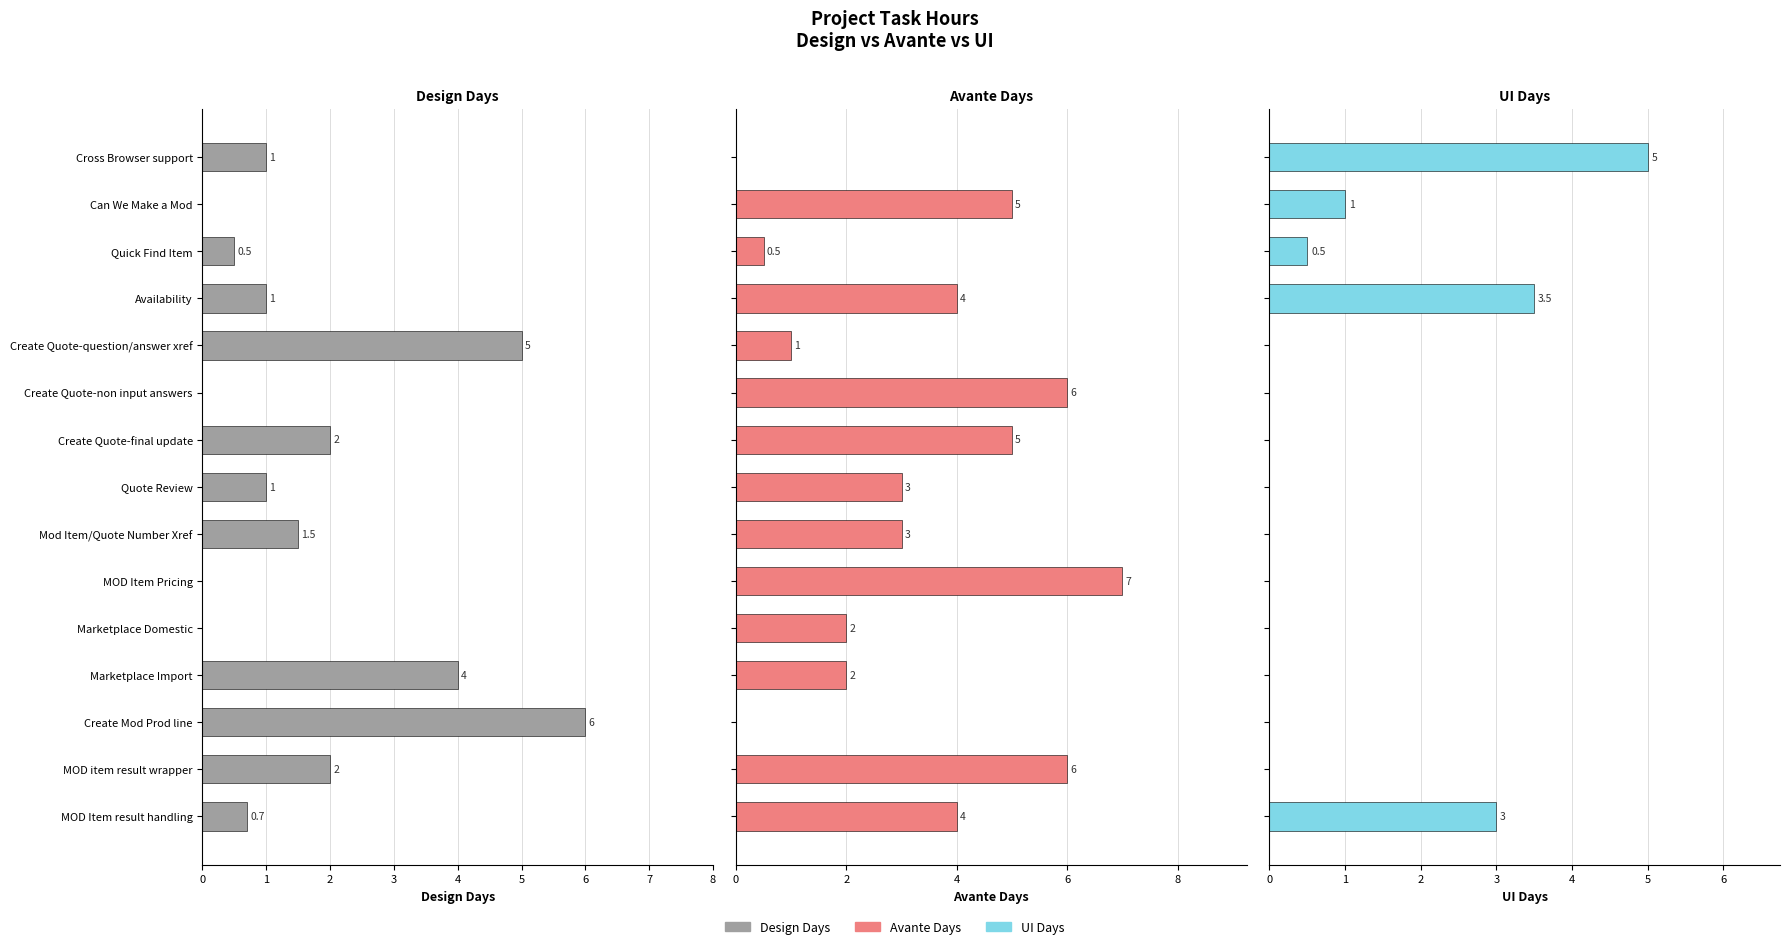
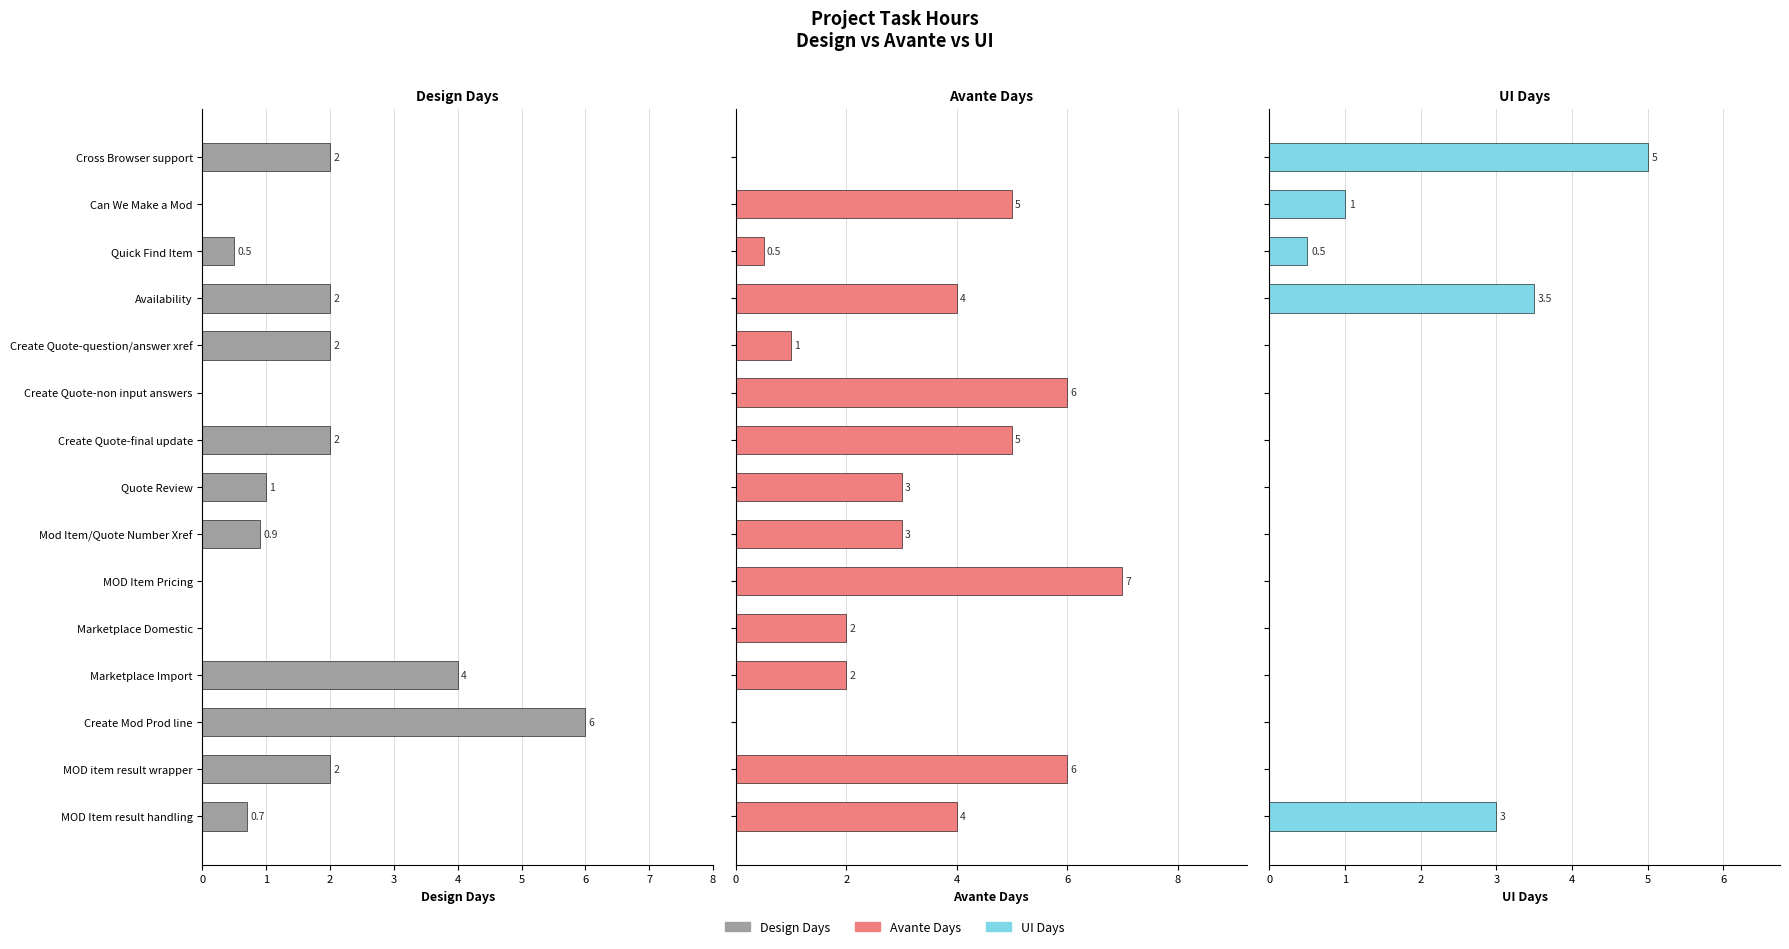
  {
    "Design Days": {
-     "Cross Browser support": 1,
+     "Cross Browser support": 2,
      "Quick Find Item": 0.5,
-     "Availability": 1,
-     "Create Quote-question/answer xref": 5,
+     "Availability": 2,
+     "Create Quote-question/answer xref": 2,
      "Create Quote-final update": 2,
      "Quote Review": 1,
-     "Mod Item/Quote Number Xref": 1.5,
+     "Mod Item/Quote Number Xref": 0.9,
      "Marketplace Import": 4,
      "Create Mod Prod line": 6,
      "MOD item result wrapper": 2,
      "MOD Item result handling": 0.7
    }
  }
